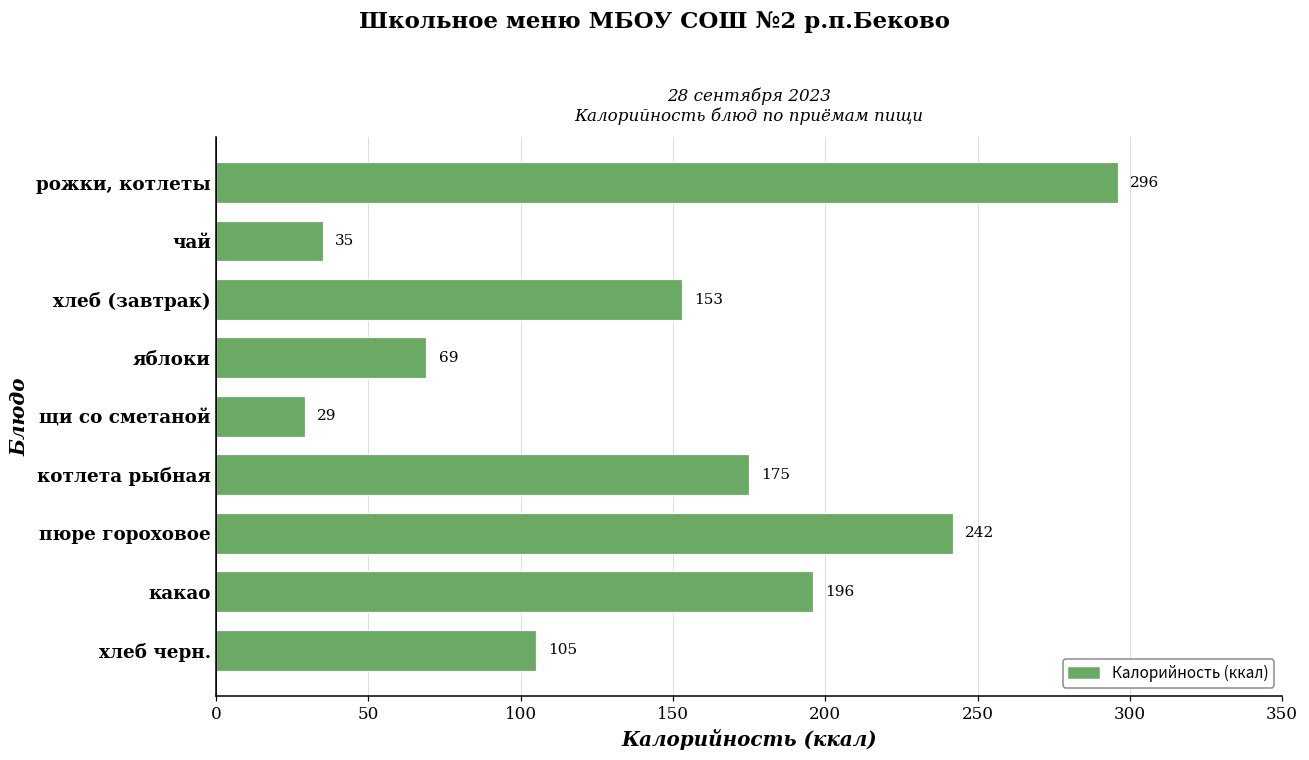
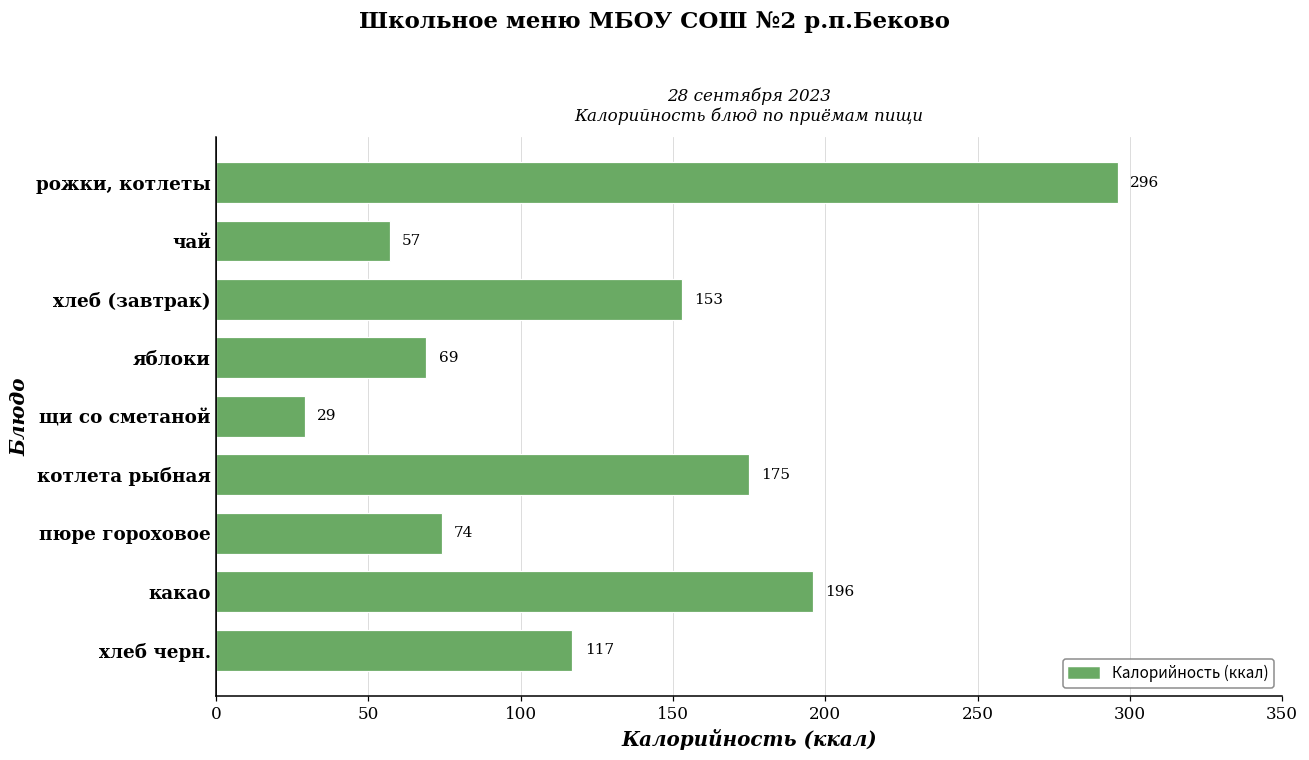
  {
    "рожки, котлеты": 296,
-   "чай": 35,
+   "чай": 57,
    "хлеб (завтрак)": 153,
    "яблоки": 69,
    "щи со сметаной": 29,
    "котлета рыбная": 175,
-   "пюре гороховое": 242,
+   "пюре гороховое": 74,
    "какао": 196,
-   "хлеб черн.": 105
+   "хлеб черн.": 117
  }
